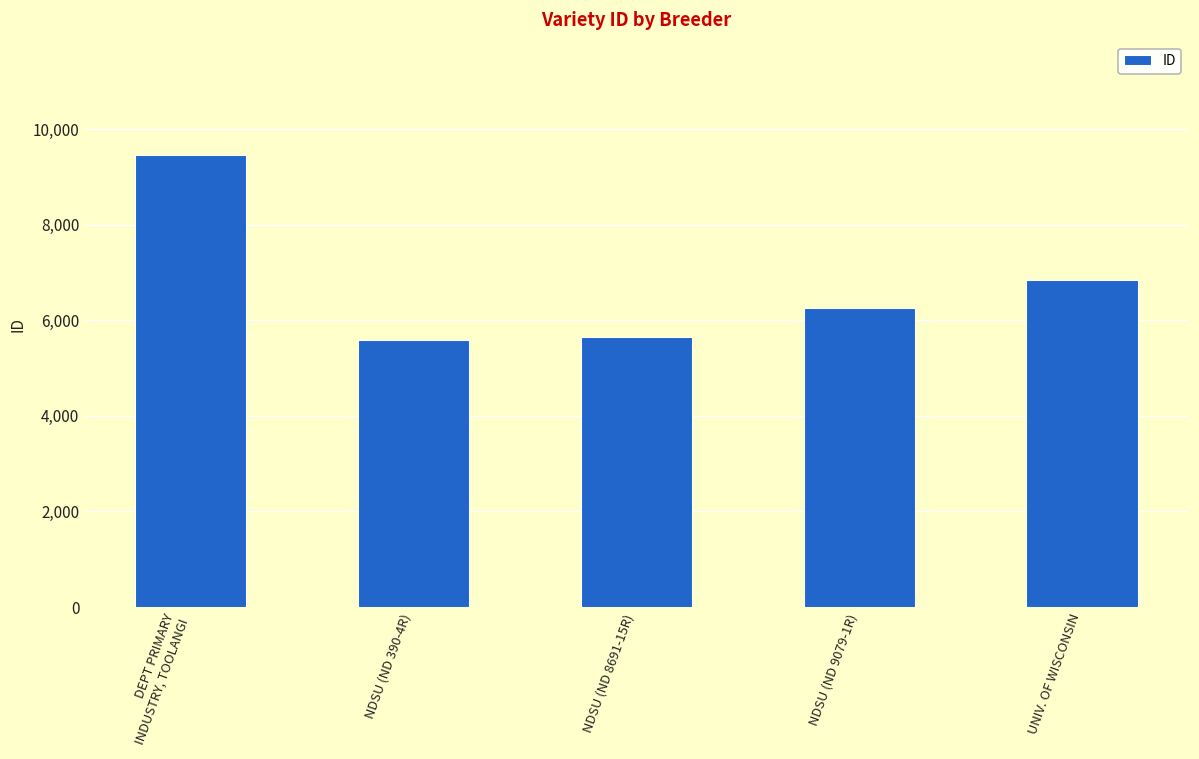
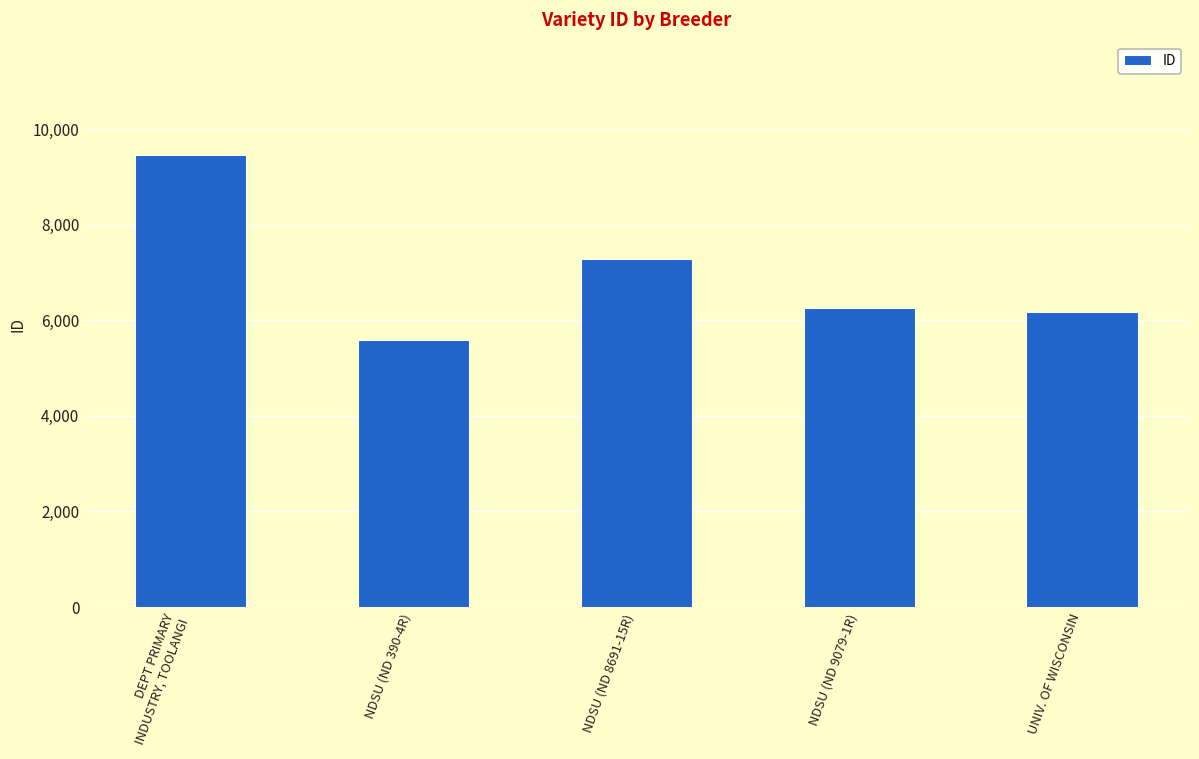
  {
    "DEPT PRIMARY INDUSTRY, TOOLANGI": "9,500",
    "NDSU (ND 390-4R)": "5,600",
-   "NDSU (ND 8691-15R)": "5,600",
+   "NDSU (ND 8691-15R)": "7,300",
    "NDSU (ND 9079-1R)": "6,300",
-   "UNIV. OF WISCONSIN": "6,800"
+   "UNIV. OF WISCONSIN": "6,200"
  }
